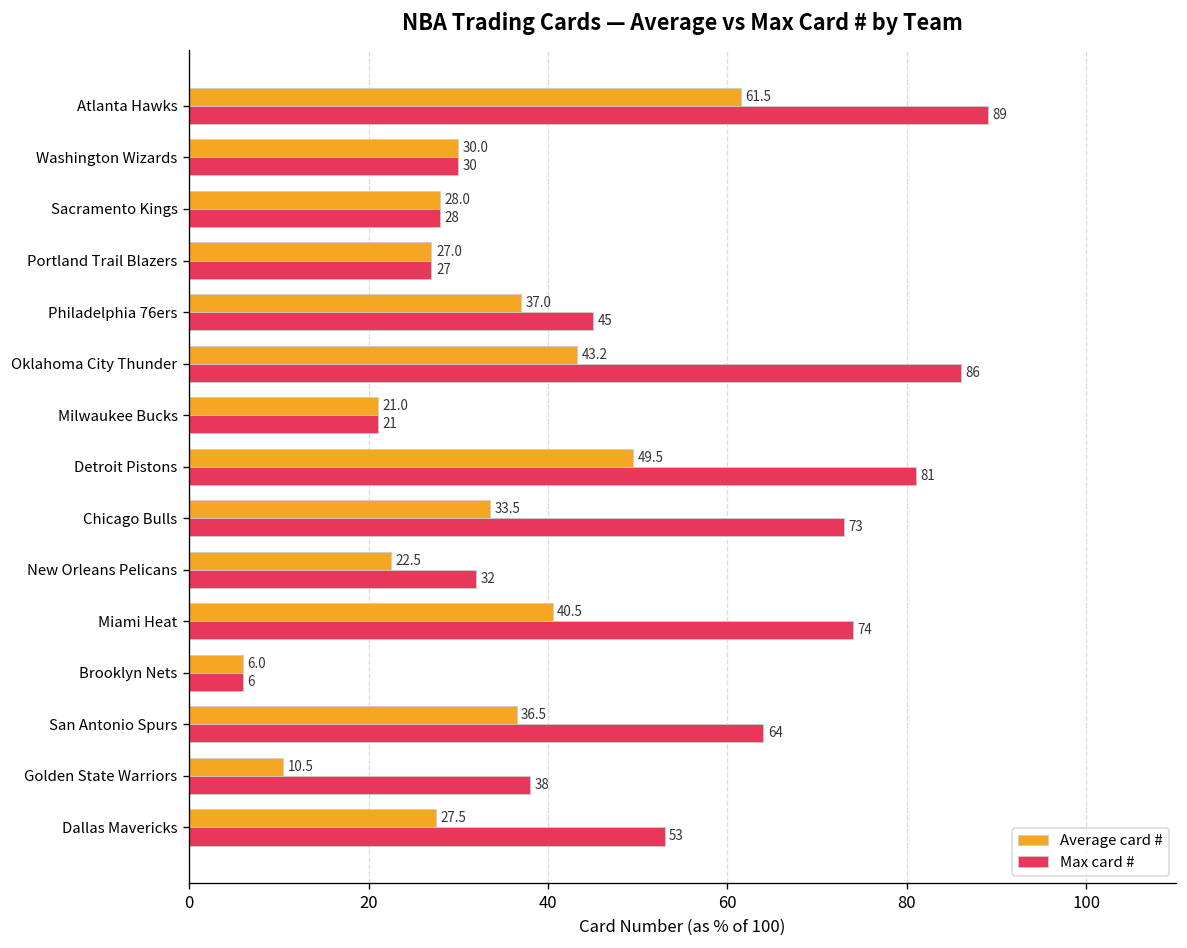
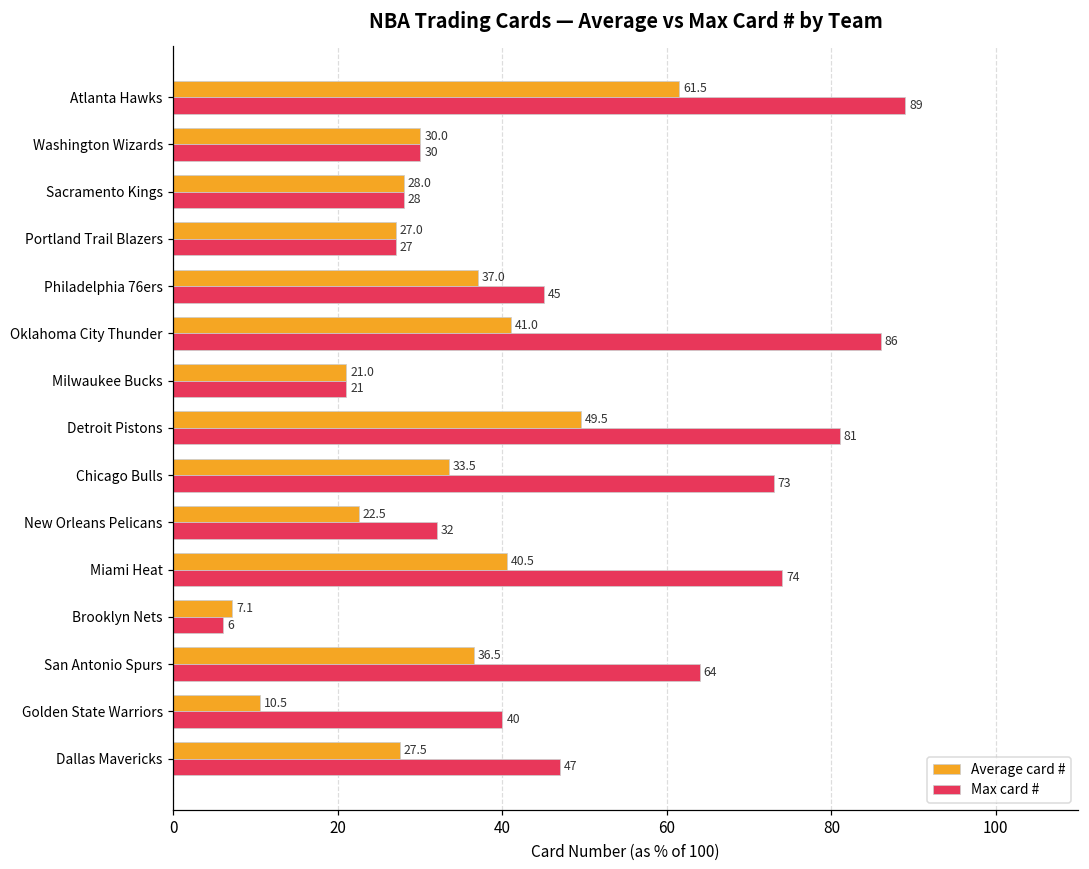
  {
    "Average card #": {
      "Atlanta Hawks": 61.5,
      "Washington Wizards": 30.0,
      "Sacramento Kings": 28.0,
      "Portland Trail Blazers": 27.0,
      "Philadelphia 76ers": 37.0,
-     "Oklahoma City Thunder": 43.2,
+     "Oklahoma City Thunder": 41.0,
      "Milwaukee Bucks": 21.0,
      "Detroit Pistons": 49.5,
      "Chicago Bulls": 33.5,
      "New Orleans Pelicans": 22.5,
      "Miami Heat": 40.5,
-     "Brooklyn Nets": 6.0,
+     "Brooklyn Nets": 7.1,
      "San Antonio Spurs": 36.5,
      "Golden State Warriors": 10.5,
      "Dallas Mavericks": 27.5
    },
    "Max card #": {
      "Atlanta Hawks": 89,
      "Washington Wizards": 30,
      "Sacramento Kings": 28,
      "Portland Trail Blazers": 27,
      "Philadelphia 76ers": 45,
      "Oklahoma City Thunder": 86,
      "Milwaukee Bucks": 21,
      "Detroit Pistons": 81,
      "Chicago Bulls": 73,
      "New Orleans Pelicans": 32,
      "Miami Heat": 74,
      "Brooklyn Nets": 6,
      "San Antonio Spurs": 64,
-     "Golden State Warriors": 38,
-     "Dallas Mavericks": 53
+     "Golden State Warriors": 40,
+     "Dallas Mavericks": 47
    }
  }
